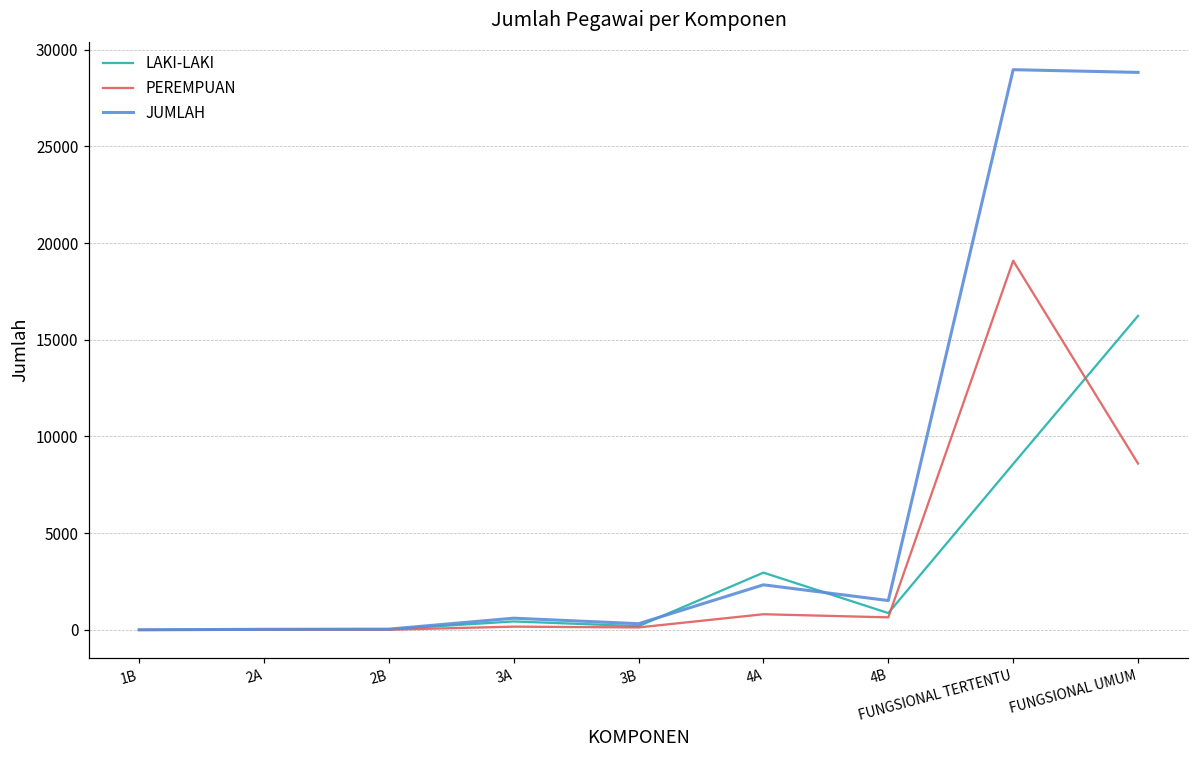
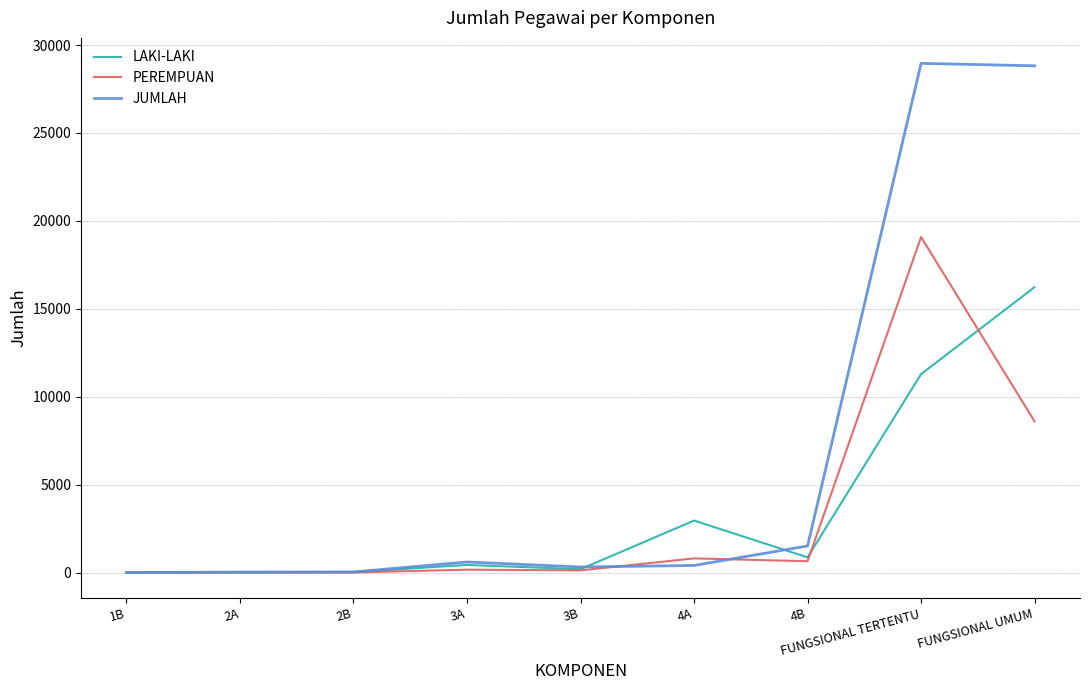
  {
    "LAKI-LAKI": {
      "3A": 400,
      "4A": 3000,
      "4B": 900,
-     "FUNGSIONAL TERTENTU": 8600,
+     "FUNGSIONAL TERTENTU": 11300,
      "FUNGSIONAL UMUM": 16200
    },
    "PEREMPUAN": {
      "3A": 200,
      "4A": 800,
      "4B": 600,
      "FUNGSIONAL TERTENTU": 19100,
      "FUNGSIONAL UMUM": 8600
    },
    "JUMLAH": {
      "3A": 600,
-     "4A": 2300,
+     "4A": 400,
      "4B": 1500,
      "FUNGSIONAL TERTENTU": 29000,
      "FUNGSIONAL UMUM": 28800
    }
  }
